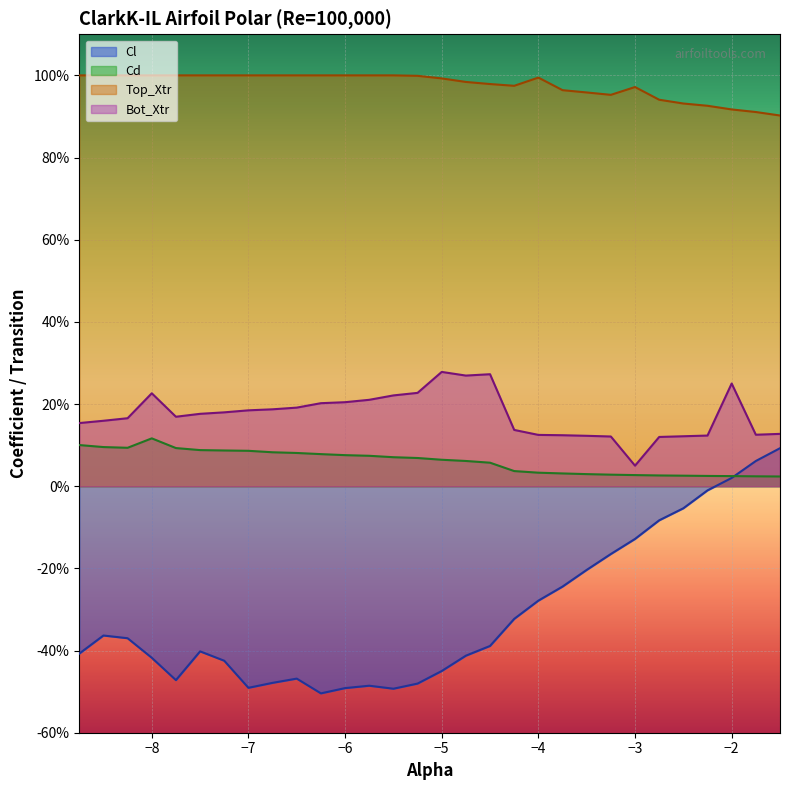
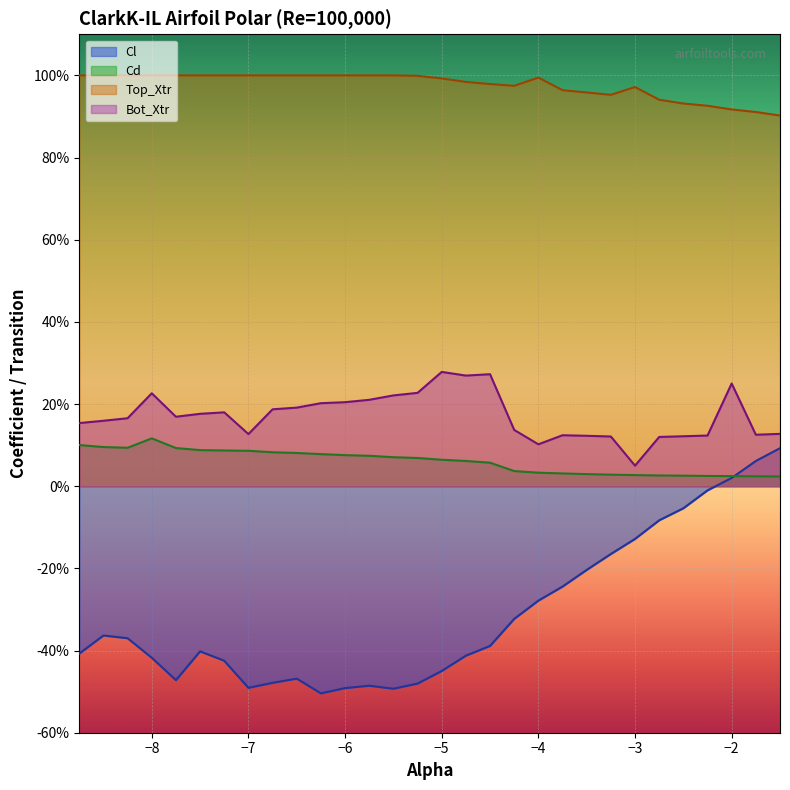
  {
    "Cd": {
      "−8": "12%",
      "−7": "9%",
      "−6": "8%",
      "−5": "6%",
      "−4": "3%",
      "−3": "3%"
    },
    "Top_Xtr": {
      "−7": "100%",
      "−6": "100%",
      "−5": "99%",
      "−4": "99%",
      "−3": "97%",
      "−2": "92%"
    },
    "Bot_Xtr": {
      "−8": "23%",
-     "−7": "18%",
+     "−7": "13%",
      "−6": "20%",
      "−5": "28%",
-     "−4": "12%",
+     "−4": "10%",
      "−3": "5%",
      "−2": "25%"
    }
  }
